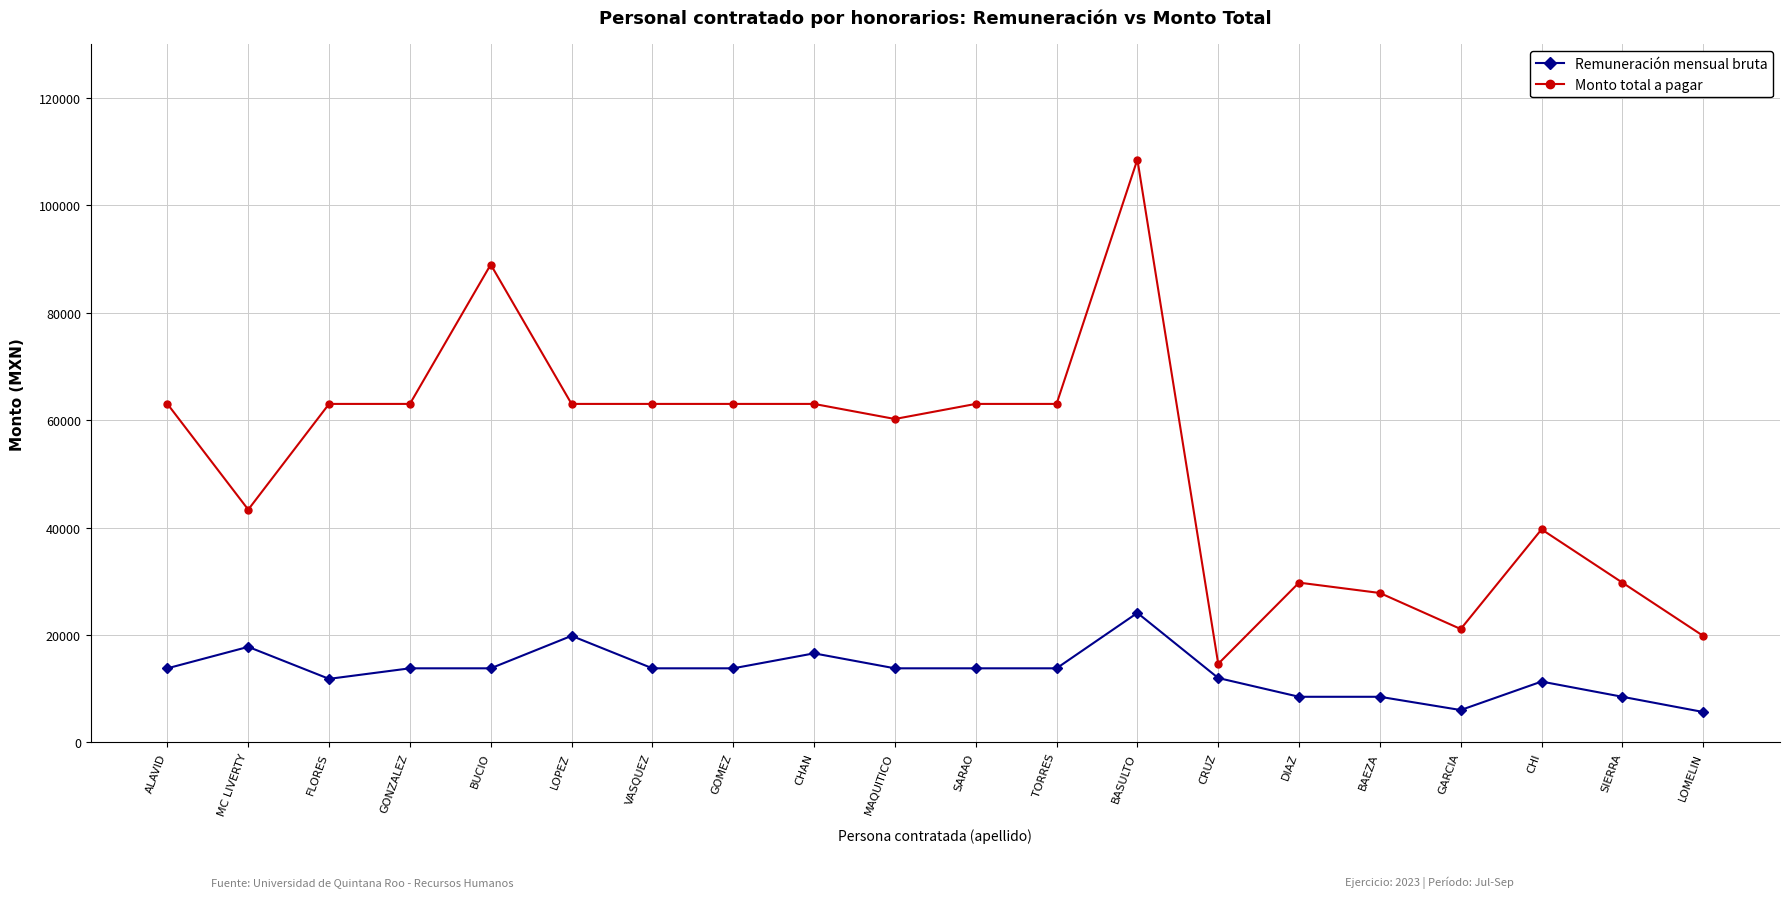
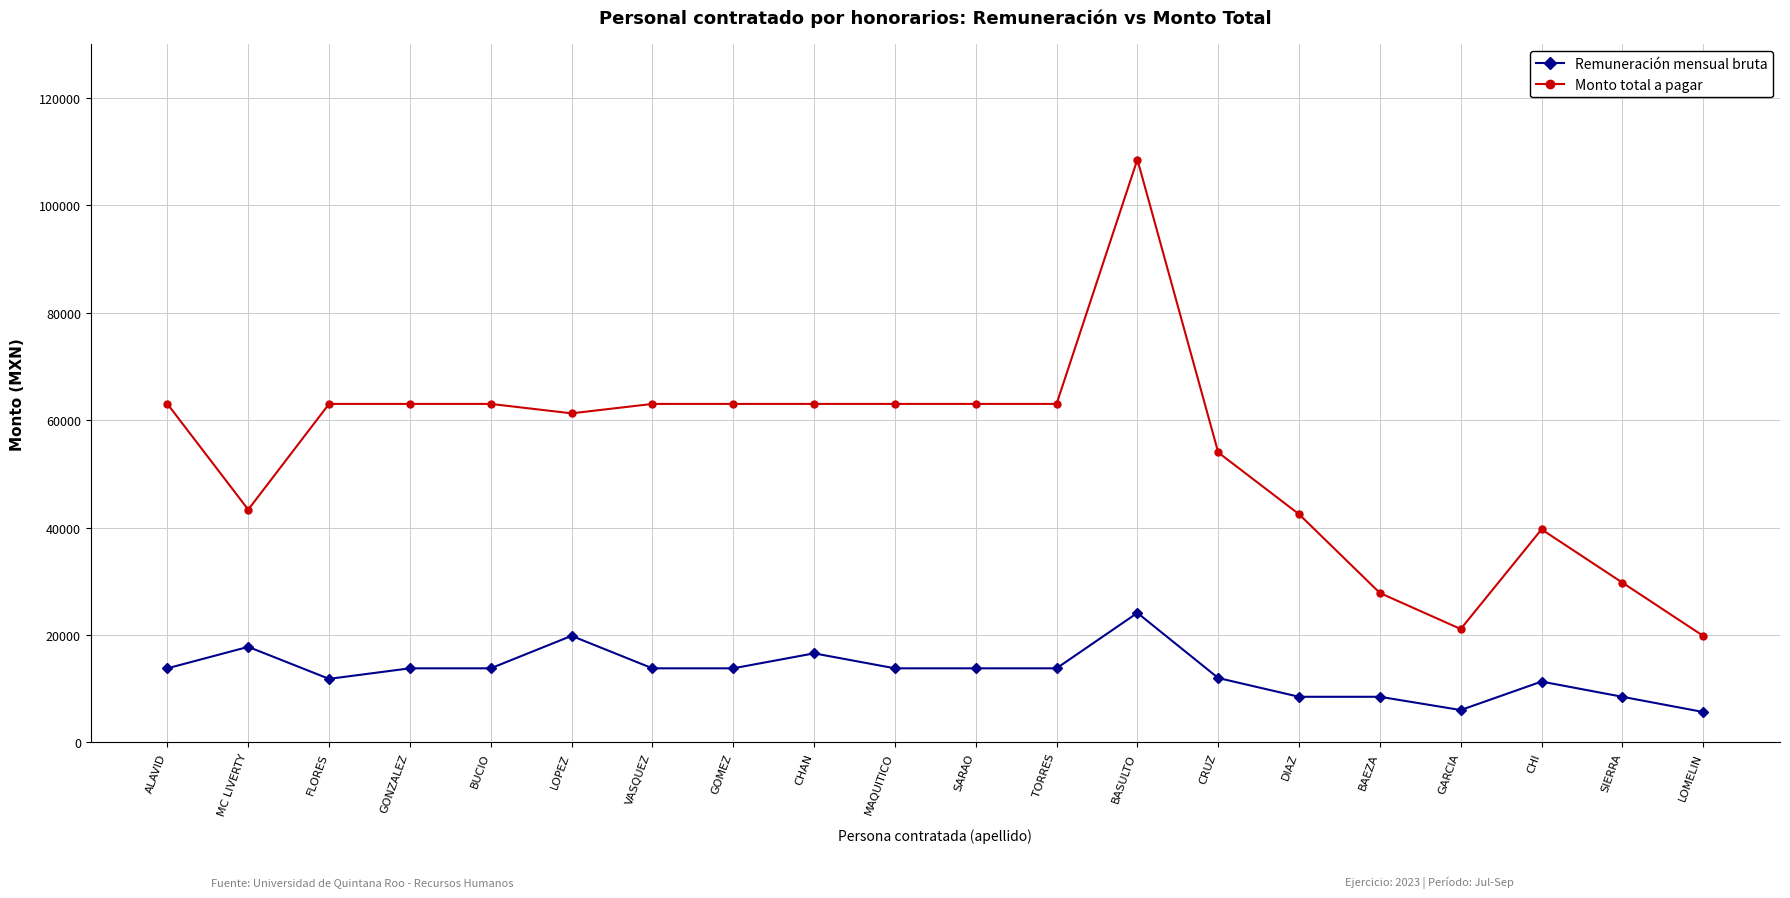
  {
    "Remuneración mensual bruta": {
      "ALAVID": 14000,
      "MC LIVERTY": 18000,
      "FLORES": 12000,
      "GONZALEZ": 14000,
      "BUCIO": 14000,
      "LOPEZ": 20000,
      "VASQUEZ": 14000,
      "GOMEZ": 14000,
      "CHAN": 17000,
      "MAQUITICO": 14000,
      "SARAO": 14000,
      "TORRES": 14000,
      "BASULTO": 24000,
      "CRUZ": 12000,
      "DIAZ": 9000,
      "BAEZA": 9000,
      "GARCIA": 6000,
      "CHI": 11000,
      "SIERRA": 9000,
      "LOMELIN": 6000
    },
    "Monto total a pagar": {
      "ALAVID": 63000,
      "MC LIVERTY": 43000,
      "FLORES": 63000,
      "GONZALEZ": 63000,
-     "BUCIO": 89000,
-     "LOPEZ": 63000,
+     "BUCIO": 63000,
+     "LOPEZ": 61000,
      "VASQUEZ": 63000,
      "GOMEZ": 63000,
      "CHAN": 63000,
-     "MAQUITICO": 60000,
+     "MAQUITICO": 63000,
      "SARAO": 63000,
      "TORRES": 63000,
      "BASULTO": 109000,
-     "CRUZ": 15000,
-     "DIAZ": 30000,
+     "CRUZ": 54000,
+     "DIAZ": 42000,
      "BAEZA": 28000,
      "GARCIA": 21000,
      "CHI": 40000,
      "SIERRA": 30000,
      "LOMELIN": 20000
    }
  }
